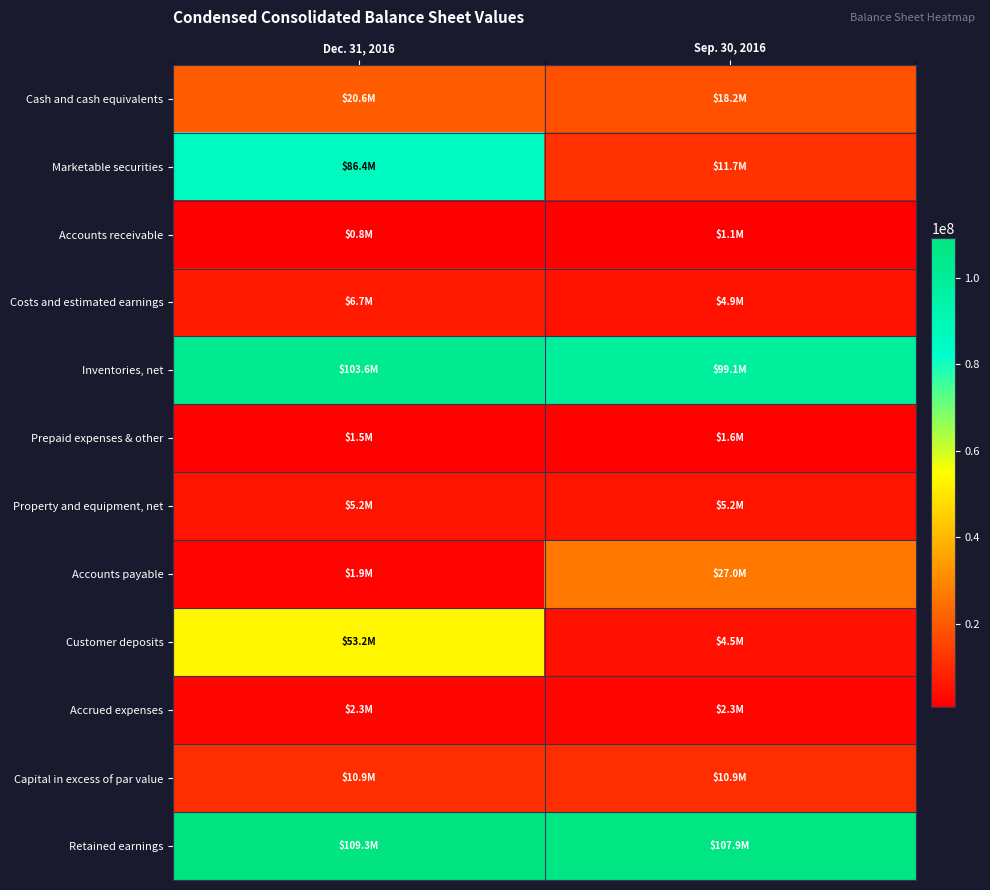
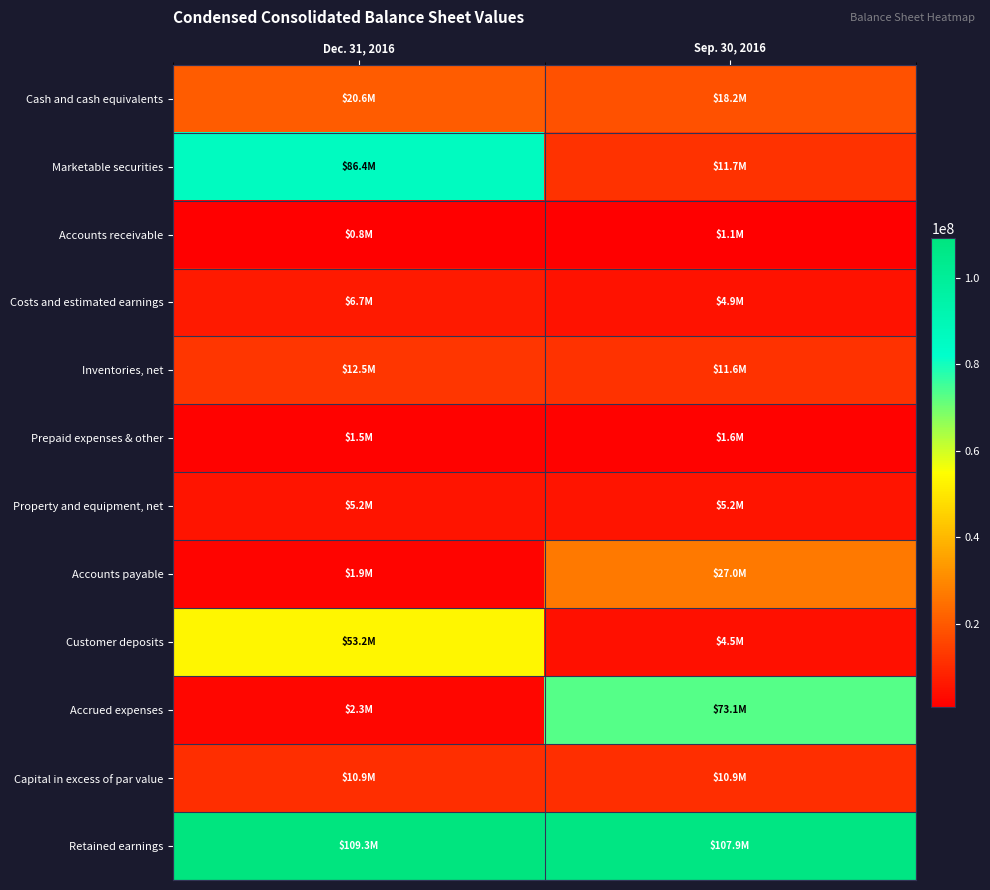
  {
    "Cash and cash equivalents": {
      "Dec. 31, 2016": "$20.6M",
      "Sep. 30, 2016": "$18.2M"
    },
    "Marketable securities": {
      "Dec. 31, 2016": "$86.4M",
      "Sep. 30, 2016": "$11.7M"
    },
    "Accounts receivable": {
      "Dec. 31, 2016": "$0.8M",
      "Sep. 30, 2016": "$1.1M"
    },
    "Costs and estimated earnings": {
      "Dec. 31, 2016": "$6.7M",
      "Sep. 30, 2016": "$4.9M"
    },
    "Inventories, net": {
-     "Dec. 31, 2016": "$103.6M",
-     "Sep. 30, 2016": "$99.1M"
+     "Dec. 31, 2016": "$12.5M",
+     "Sep. 30, 2016": "$11.6M"
    },
    "Prepaid expenses & other": {
      "Dec. 31, 2016": "$1.5M",
      "Sep. 30, 2016": "$1.6M"
    },
    "Property and equipment, net": {
      "Dec. 31, 2016": "$5.2M",
      "Sep. 30, 2016": "$5.2M"
    },
    "Accounts payable": {
      "Dec. 31, 2016": "$1.9M",
      "Sep. 30, 2016": "$27.0M"
    },
    "Customer deposits": {
      "Dec. 31, 2016": "$53.2M",
      "Sep. 30, 2016": "$4.5M"
    },
    "Accrued expenses": {
      "Dec. 31, 2016": "$2.3M",
-     "Sep. 30, 2016": "$2.3M"
+     "Sep. 30, 2016": "$73.1M"
    },
    "Capital in excess of par value": {
      "Dec. 31, 2016": "$10.9M",
      "Sep. 30, 2016": "$10.9M"
    },
    "Retained earnings": {
      "Dec. 31, 2016": "$109.3M",
      "Sep. 30, 2016": "$107.9M"
    }
  }
